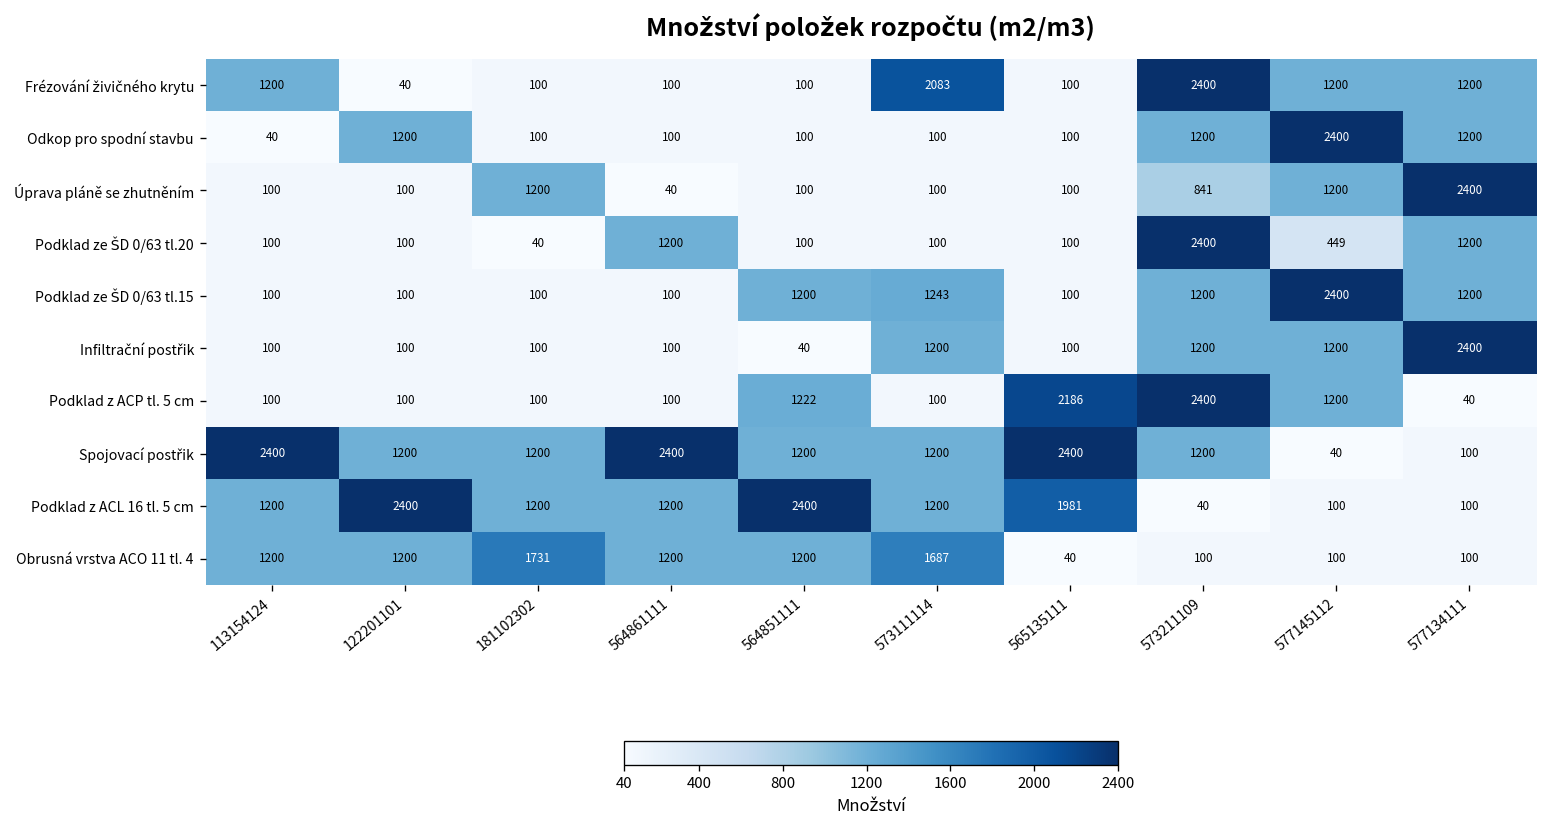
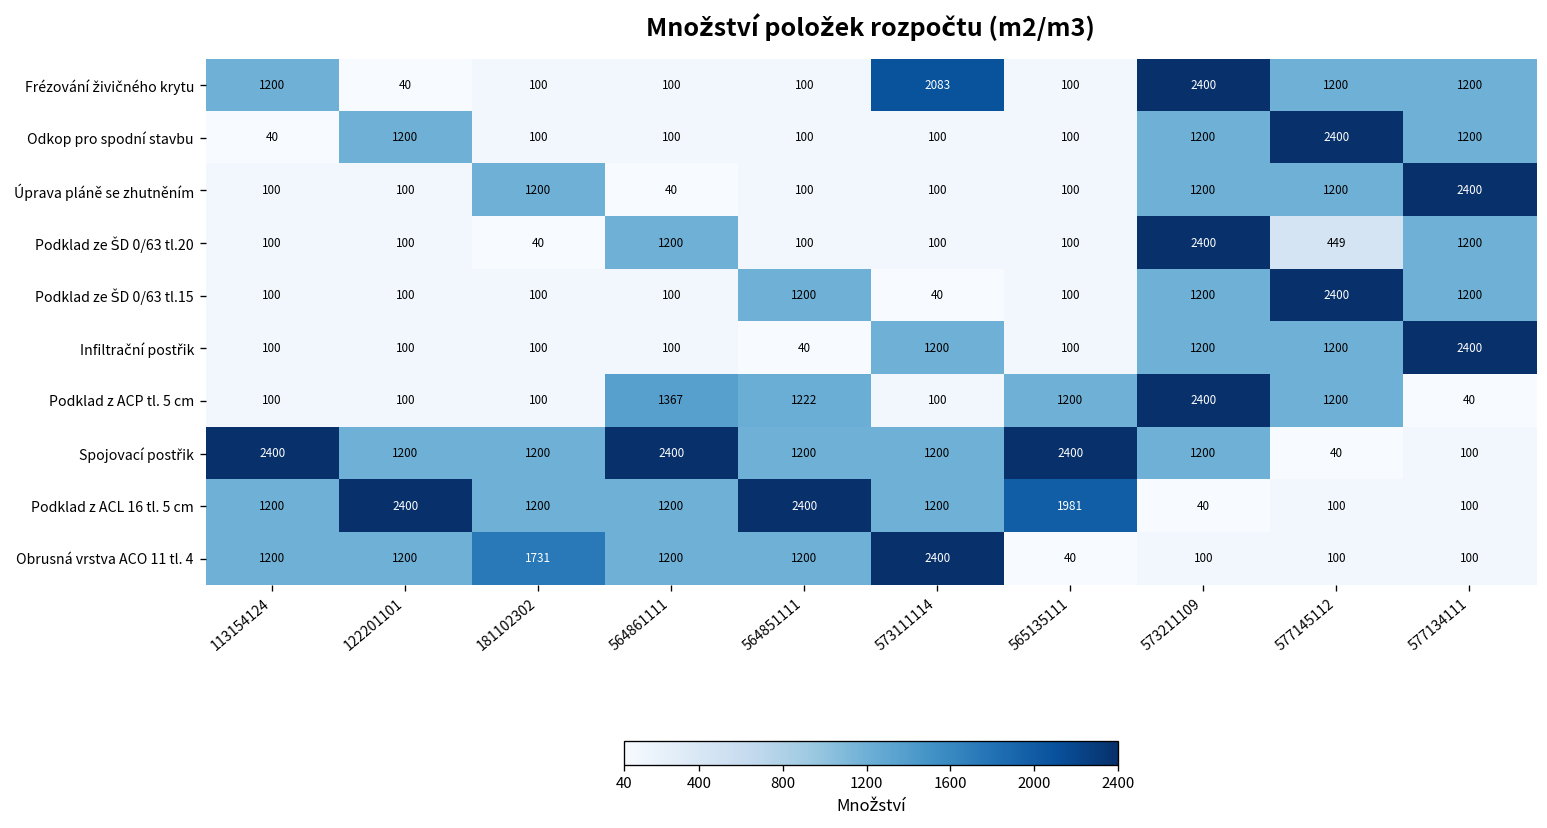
  {
    "Frézování živičného krytu": {
      "113154124": 1200,
      "122201101": 40,
      "181102302": 100,
      "564861111": 100,
      "564851111": 100,
      "573111114": 2083,
      "565135111": 100,
      "573211109": 2400,
      "577145112": 1200,
      "577134111": 1200
    },
    "Odkop pro spodní stavbu": {
      "113154124": 40,
      "122201101": 1200,
      "181102302": 100,
      "564861111": 100,
      "564851111": 100,
      "573111114": 100,
      "565135111": 100,
      "573211109": 1200,
      "577145112": 2400,
      "577134111": 1200
    },
    "Úprava pláně se zhutněním": {
      "113154124": 100,
      "122201101": 100,
      "181102302": 1200,
      "564861111": 40,
      "564851111": 100,
      "573111114": 100,
      "565135111": 100,
-     "573211109": 841,
+     "573211109": 1200,
      "577145112": 1200,
      "577134111": 2400
    },
    "Podklad ze ŠD 0/63 tl.20": {
      "113154124": 100,
      "122201101": 100,
      "181102302": 40,
      "564861111": 1200,
      "564851111": 100,
      "573111114": 100,
      "565135111": 100,
      "573211109": 2400,
      "577145112": 449,
      "577134111": 1200
    },
    "Podklad ze ŠD 0/63 tl.15": {
      "113154124": 100,
      "122201101": 100,
      "181102302": 100,
      "564861111": 100,
      "564851111": 1200,
-     "573111114": 1243,
+     "573111114": 40,
      "565135111": 100,
      "573211109": 1200,
      "577145112": 2400,
      "577134111": 1200
    },
    "Infiltrační postřik": {
      "113154124": 100,
      "122201101": 100,
      "181102302": 100,
      "564861111": 100,
      "564851111": 40,
      "573111114": 1200,
      "565135111": 100,
      "573211109": 1200,
      "577145112": 1200,
      "577134111": 2400
    },
    "Podklad z ACP tl. 5 cm": {
      "113154124": 100,
      "122201101": 100,
      "181102302": 100,
-     "564861111": 100,
+     "564861111": 1367,
      "564851111": 1222,
      "573111114": 100,
-     "565135111": 2186,
+     "565135111": 1200,
      "573211109": 2400,
      "577145112": 1200,
      "577134111": 40
    },
    "Spojovací postřik": {
      "113154124": 2400,
      "122201101": 1200,
      "181102302": 1200,
      "564861111": 2400,
      "564851111": 1200,
      "573111114": 1200,
      "565135111": 2400,
      "573211109": 1200,
      "577145112": 40,
      "577134111": 100
    },
    "Podklad z ACL 16 tl. 5 cm": {
      "113154124": 1200,
      "122201101": 2400,
      "181102302": 1200,
      "564861111": 1200,
      "564851111": 2400,
      "573111114": 1200,
      "565135111": 1981,
      "573211109": 40,
      "577145112": 100,
      "577134111": 100
    },
    "Obrusná vrstva ACO 11 tl. 4": {
      "113154124": 1200,
      "122201101": 1200,
      "181102302": 1731,
      "564861111": 1200,
      "564851111": 1200,
-     "573111114": 1687,
+     "573111114": 2400,
      "565135111": 40,
      "573211109": 100,
      "577145112": 100,
      "577134111": 100
    }
  }
